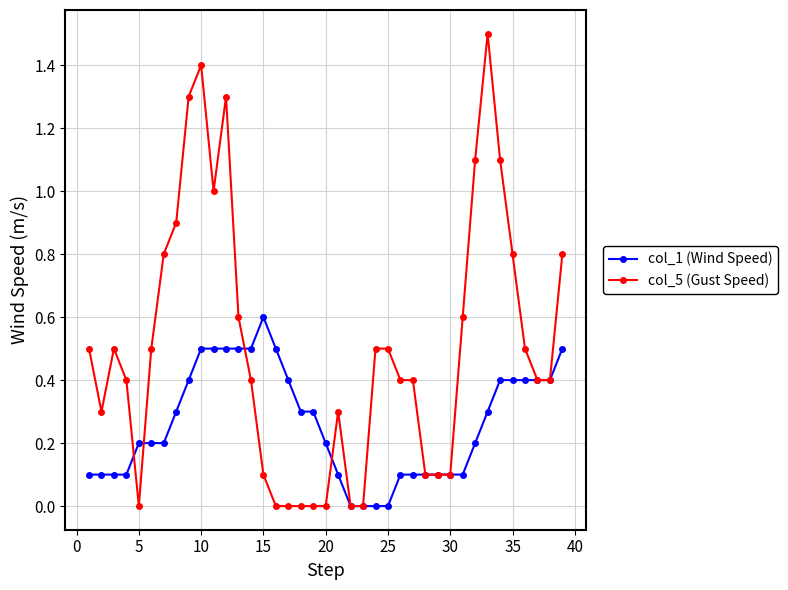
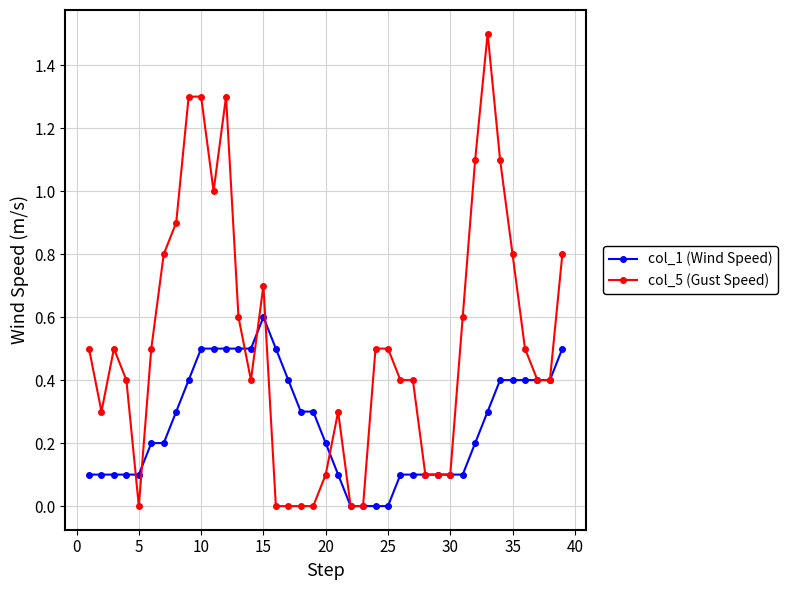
  {
    "col_1 (Wind Speed)": {
-     "5": 0.2,
+     "5": 0.1,
      "10": 0.5,
      "15": 0.6,
      "20": 0.2,
      "25": 0.0,
      "35": 0.4
    },
    "col_5 (Gust Speed)": {
      "5": 0.0,
-     "10": 1.4,
-     "15": 0.1,
-     "20": 0.0,
+     "10": 1.3,
+     "15": 0.7,
+     "20": 0.1,
      "25": 0.5,
      "35": 0.8
    }
  }
